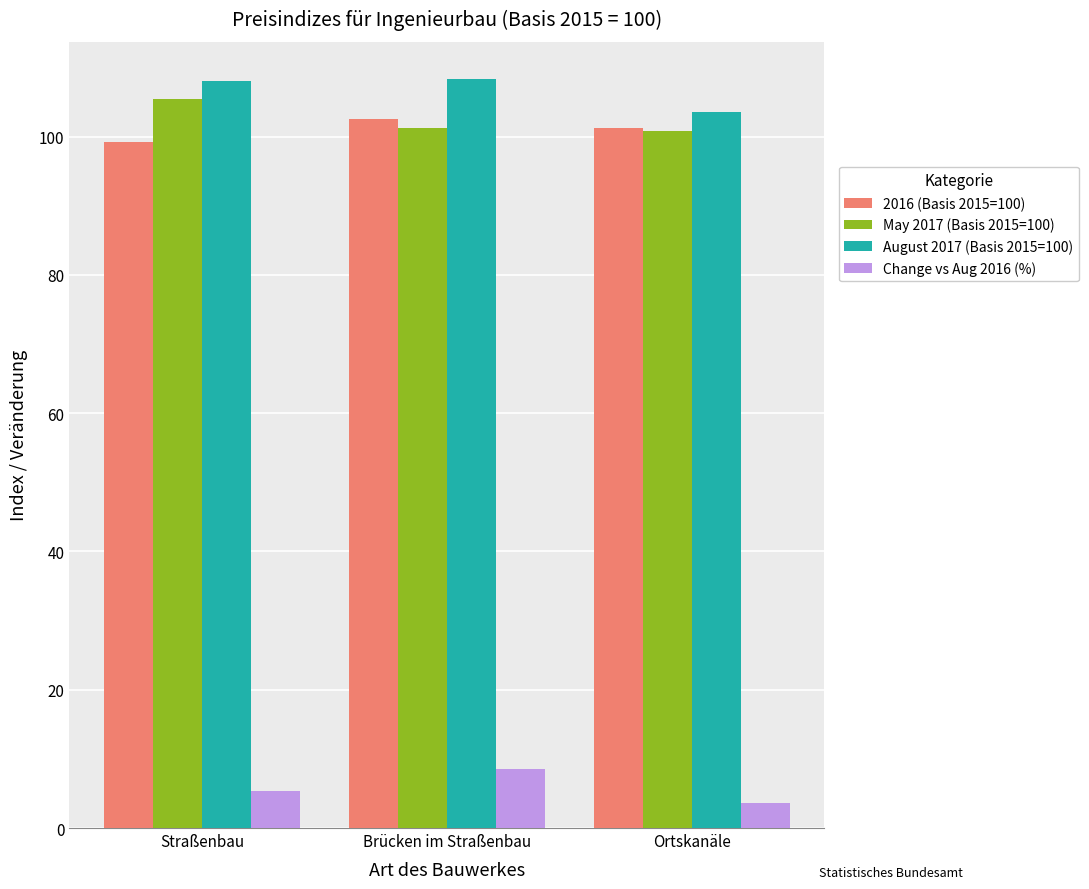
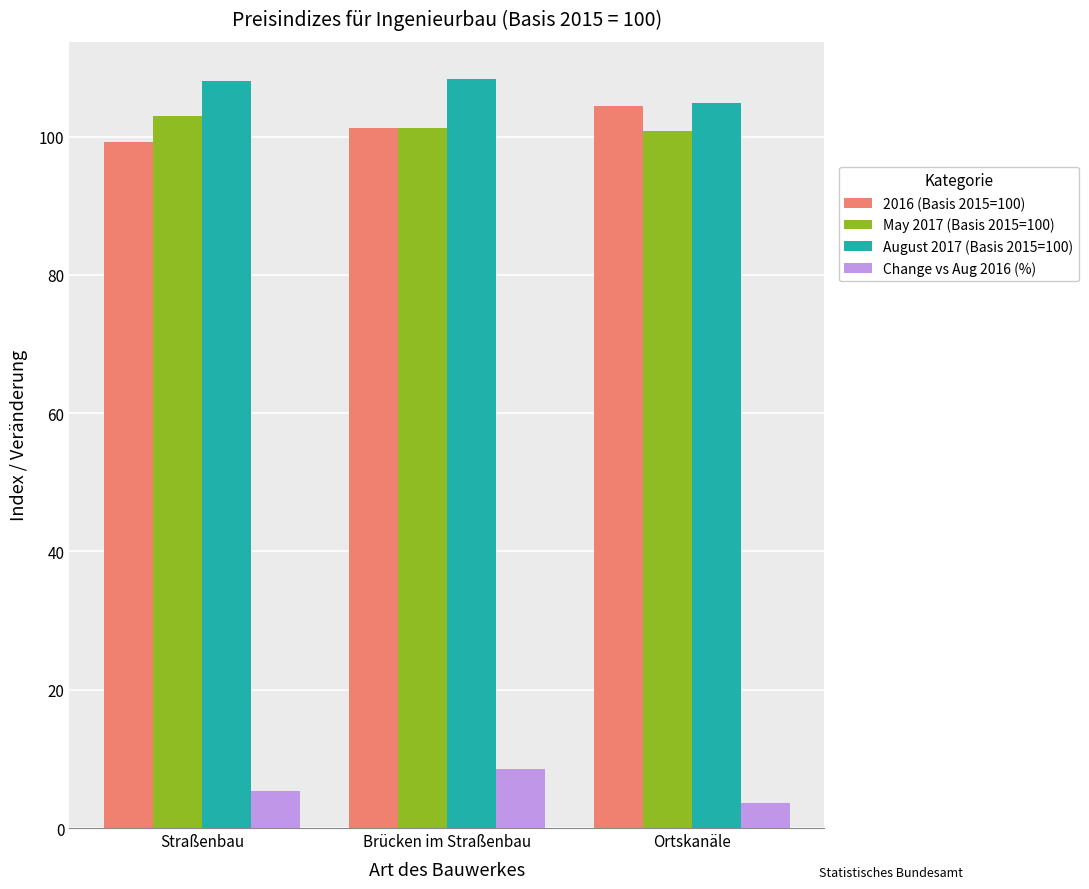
  {
    "2016 (Basis 2015=100)": {
      "Straßenbau": 99,
-     "Brücken im Straßenbau": 103,
-     "Ortskanäle": 101
+     "Brücken im Straßenbau": 101,
+     "Ortskanäle": 104
    },
    "May 2017 (Basis 2015=100)": {
-     "Straßenbau": 106,
+     "Straßenbau": 103,
      "Brücken im Straßenbau": 101,
      "Ortskanäle": 101
    },
    "August 2017 (Basis 2015=100)": {
      "Straßenbau": 108,
      "Brücken im Straßenbau": 108,
-     "Ortskanäle": 104
+     "Ortskanäle": 105
    },
    "Change vs Aug 2016 (%)": {
      "Straßenbau": 5,
      "Brücken im Straßenbau": 9,
      "Ortskanäle": 4
    }
  }
